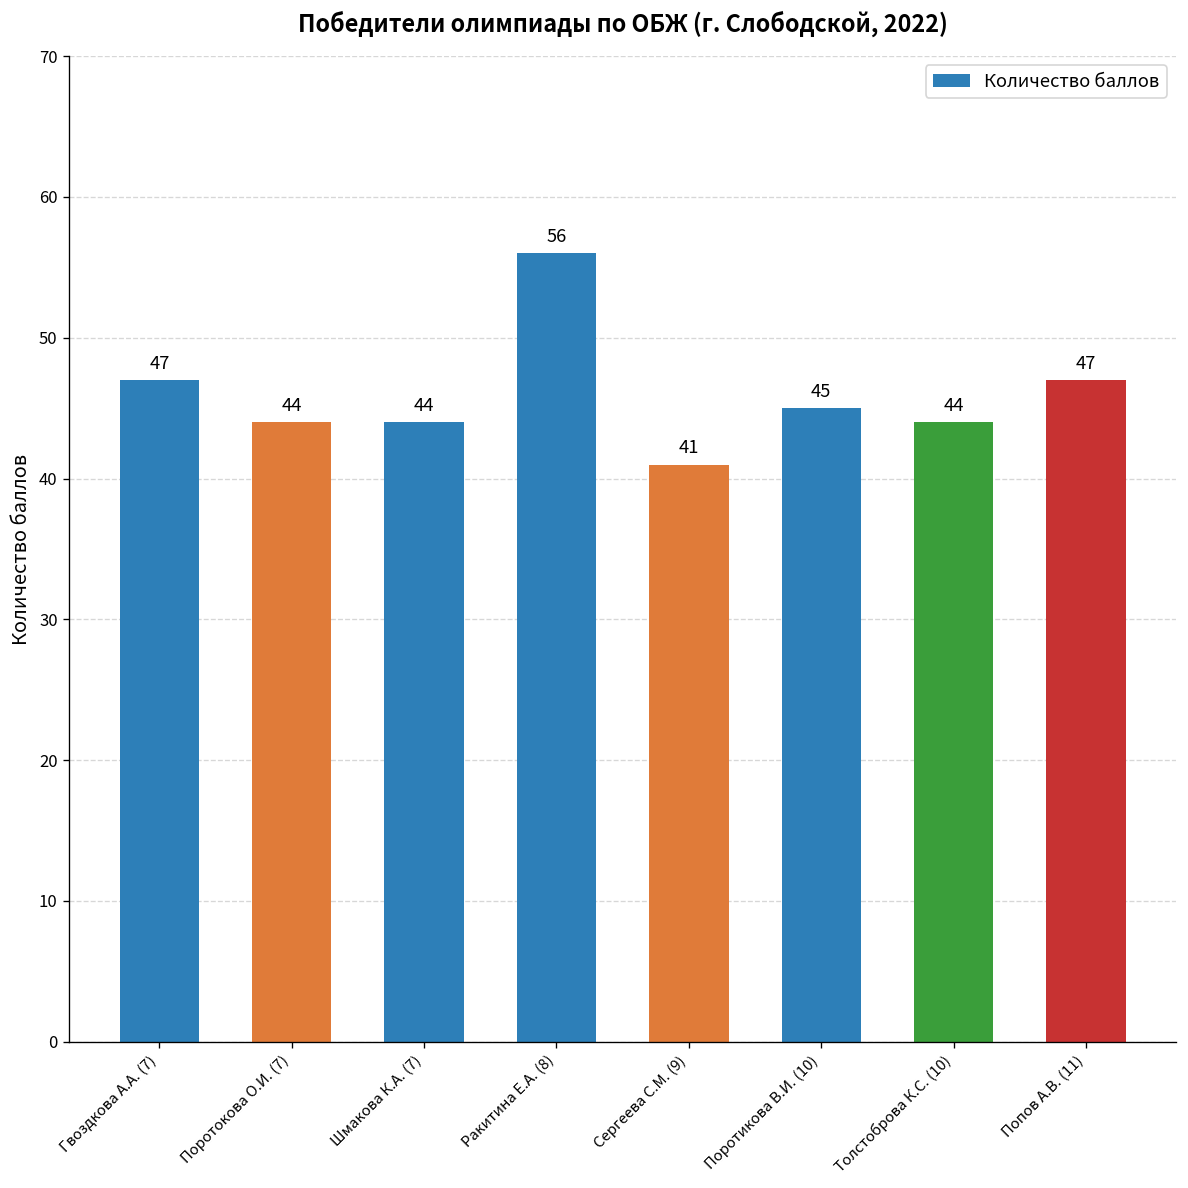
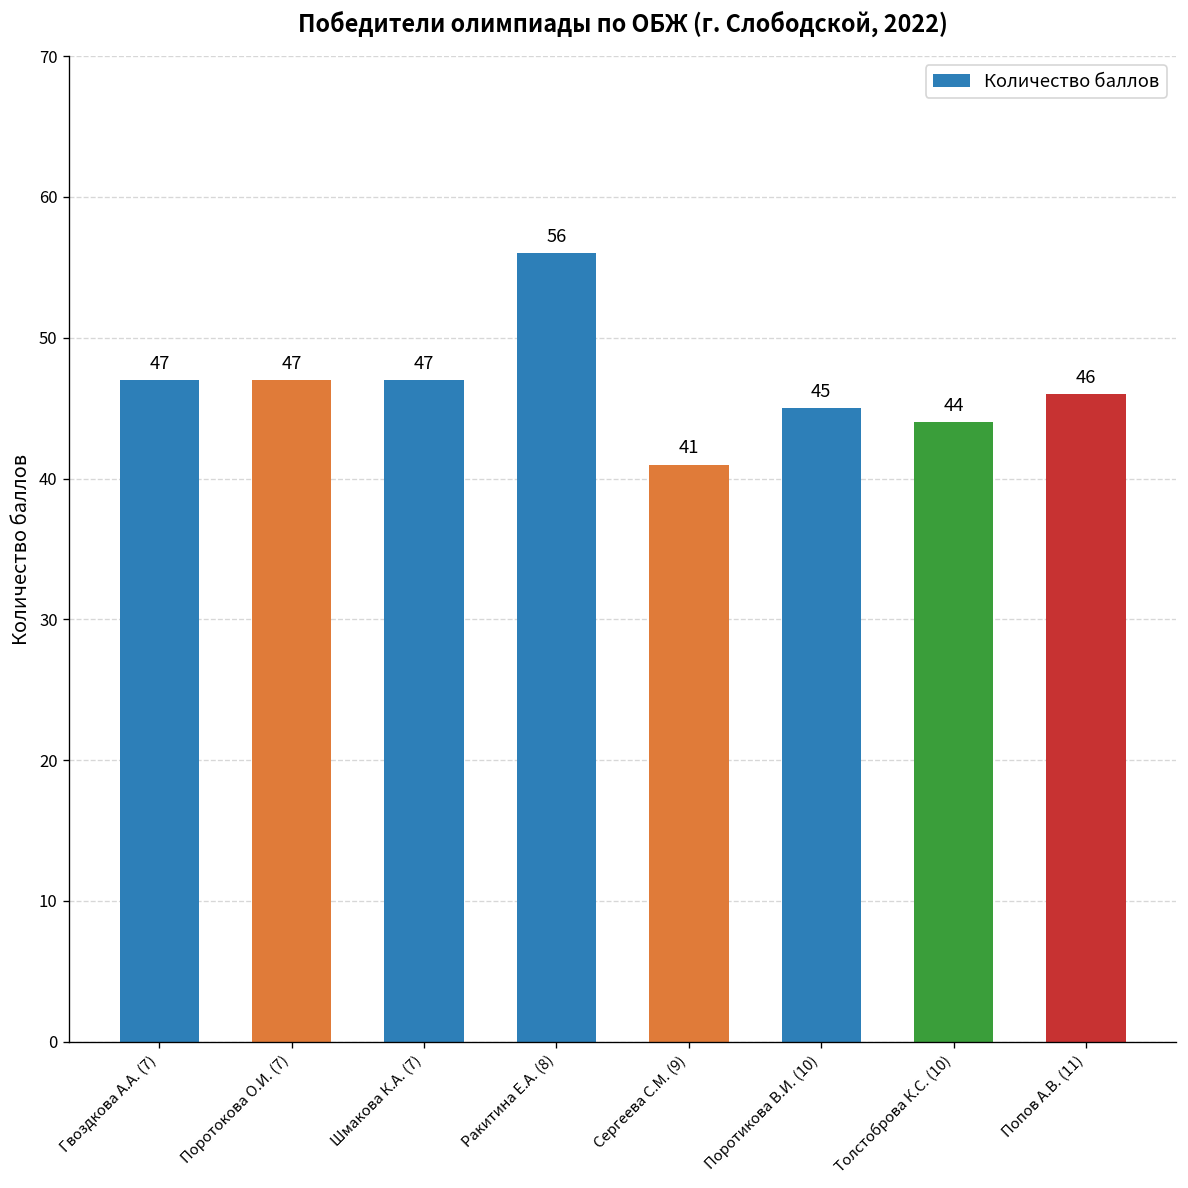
  {
    "Гвоздкова А.А. (7)": 47,
-   "Поротокова О.И. (7)": 44,
-   "Шмакова К.А. (7)": 44,
+   "Поротокова О.И. (7)": 47,
+   "Шмакова К.А. (7)": 47,
    "Ракитина Е.А. (8)": 56,
    "Сергеева С.М. (9)": 41,
    "Поротикова В.И. (10)": 45,
    "Толстоброва К.С. (10)": 44,
-   "Попов А.В. (11)": 47
+   "Попов А.В. (11)": 46
  }
